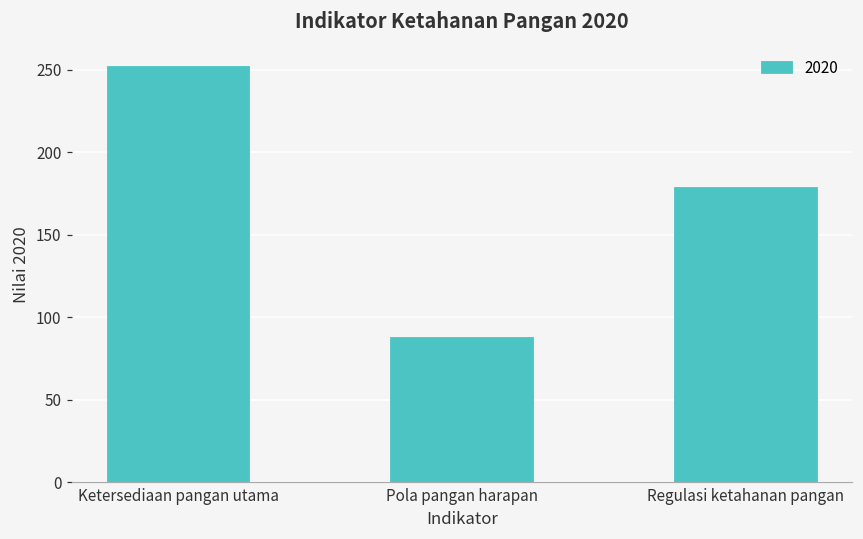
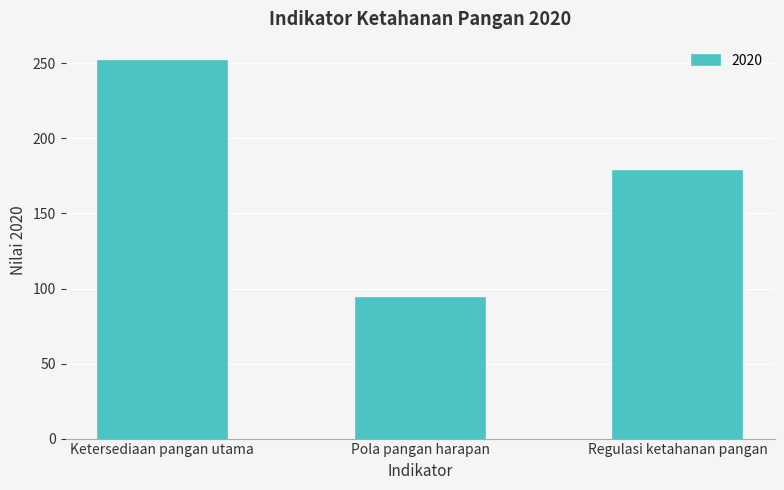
  {
    "Ketersediaan pangan utama": 252,
-   "Pola pangan harapan": 88,
+   "Pola pangan harapan": 94,
    "Regulasi ketahanan pangan": 178
  }
